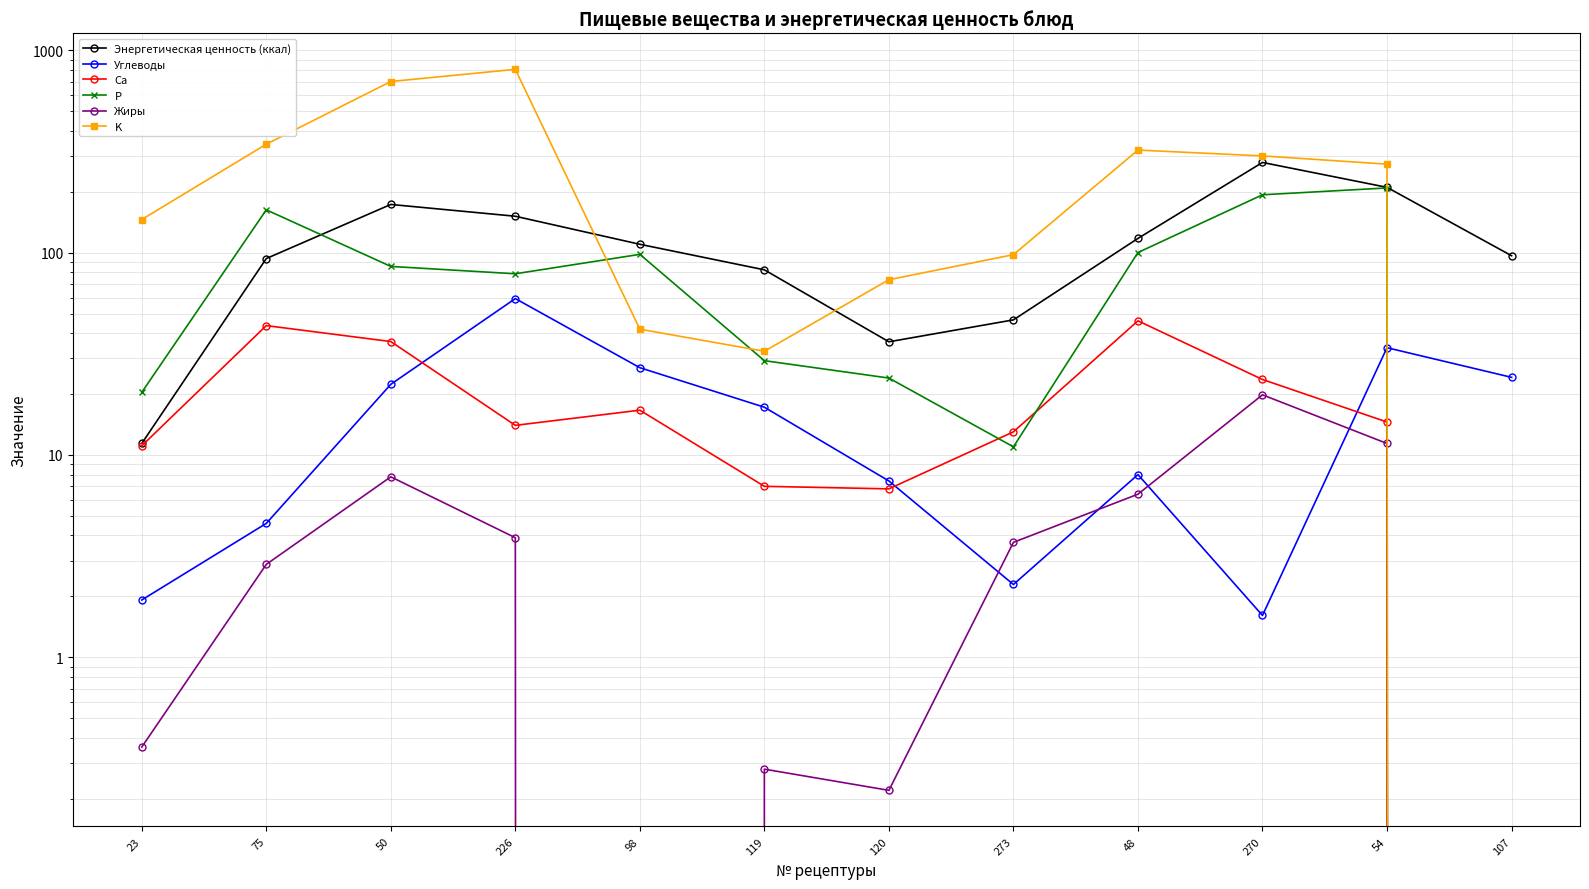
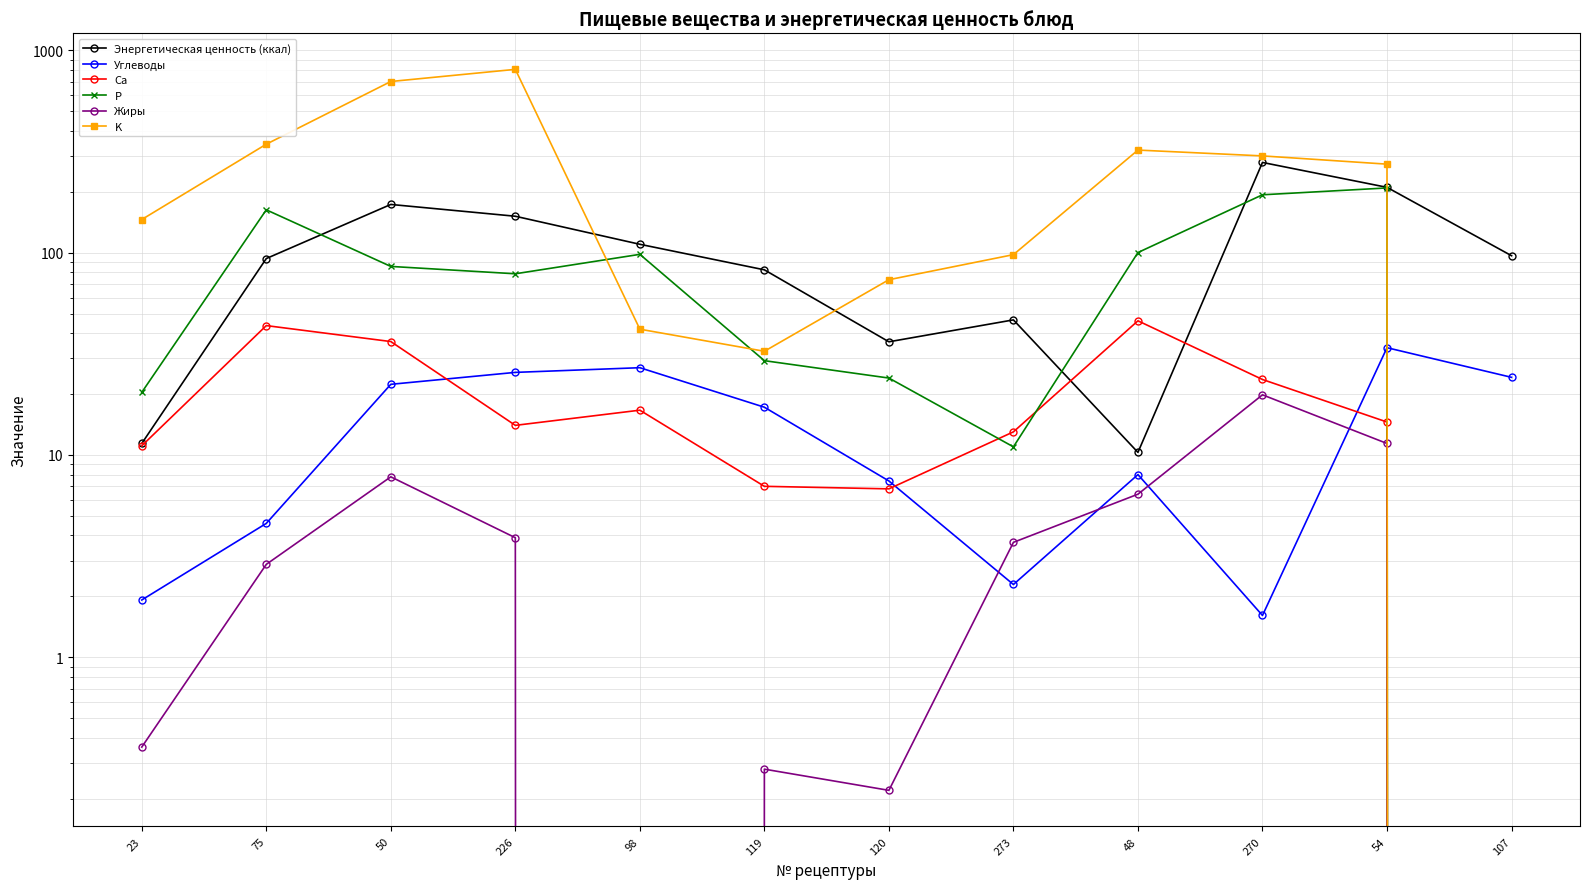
  {
    "Энергетическая ценность (ккал)": {
      "75": 90,
      "50": 170,
      "226": 150,
      "98": 110,
      "119": 82,
      "120": 36,
      "273": 47,
-     "48": 120,
+     "48": 10,
      "270": 280,
      "107": 100
    },
    "Углеводы": {
      "23": 1.9,
      "75": 4.6,
      "50": 22,
-     "226": 59,
+     "226": 26,
      "98": 27,
      "119": 17,
      "120": 7.4,
      "273": 2.3,
      "48": 8,
      "270": 1.6,
      "54": 34,
      "107": 24
    },
    "Ca": {
      "75": 44,
      "50": 36,
      "226": 14,
      "98": 17,
      "119": 7,
      "120": 6.8,
      "273": 13,
      "48": 46,
      "270": 24,
      "54": 15
    },
    "P": {
      "23": 20,
      "75": 160,
      "50": 86,
      "226": 79,
      "98": 100,
      "119": 29,
      "120": 24,
      "273": 11,
      "48": 100,
      "270": 190
    },
    "Жиры": {
      "23": 0.36,
      "75": 2.9,
      "50": 8,
      "226": 4,
      "119": 0.28,
      "120": 0.22,
      "273": 3.7,
      "48": 6.4,
      "270": 20,
      "54": 11
    },
    "K": {
      "23": 150,
      "75": 340,
      "50": 700,
      "226": 810,
      "98": 42,
      "119": 33,
      "120": 74,
      "273": 100,
      "48": 320,
      "270": 300,
      "54": 270
    }
  }
